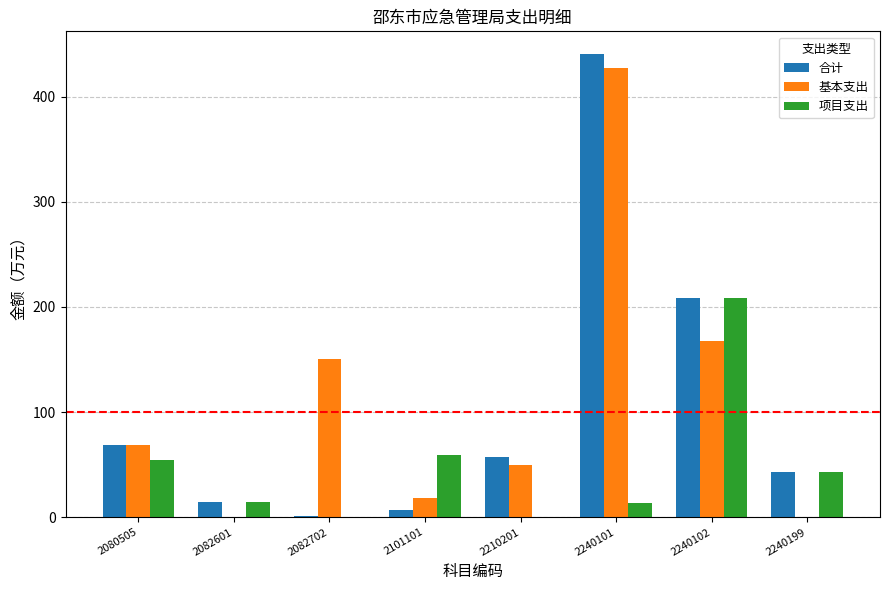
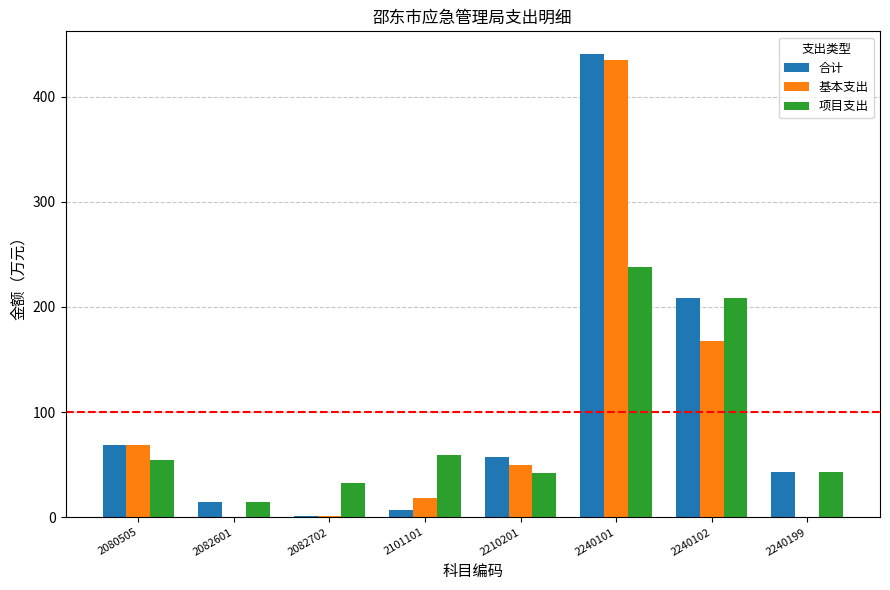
  {
    "合计": {
      "2080505": 69,
      "2082601": 14,
      "2101101": 7,
      "2210201": 57,
      "2240101": 440,
      "2240102": 209,
      "2240199": 44
    },
    "基本支出": {
      "2080505": 69,
      "2082601": 0,
-     "2082702": 151,
+     "2082702": 1,
      "2101101": 19,
      "2210201": 50,
-     "2240101": 427,
+     "2240101": 434,
      "2240102": 168,
      "2240199": 0
    },
    "项目支出": {
      "2080505": 55,
      "2082601": 14,
-     "2082702": 0,
+     "2082702": 32,
      "2101101": 59,
-     "2210201": 0,
-     "2240101": 13,
+     "2210201": 42,
+     "2240101": 238,
      "2240102": 209,
      "2240199": 44
    }
  }
